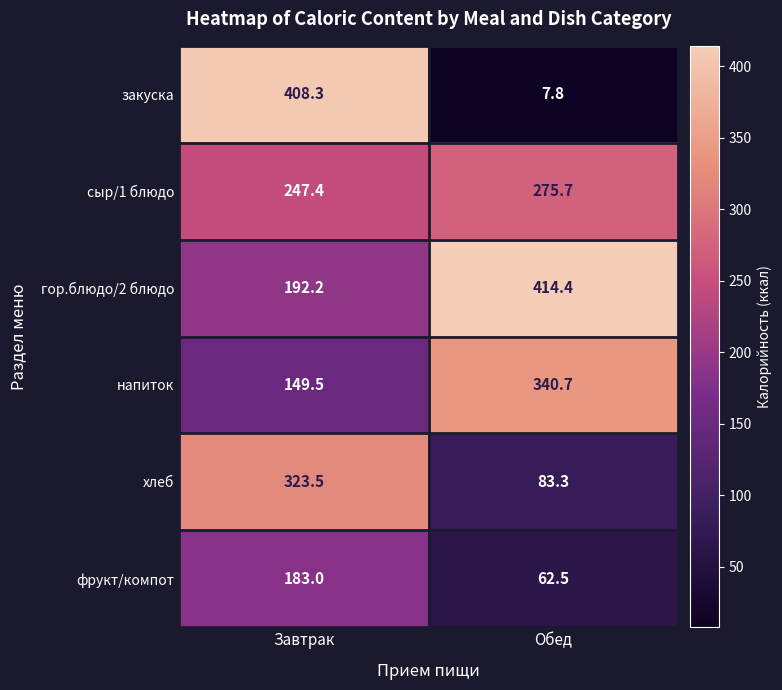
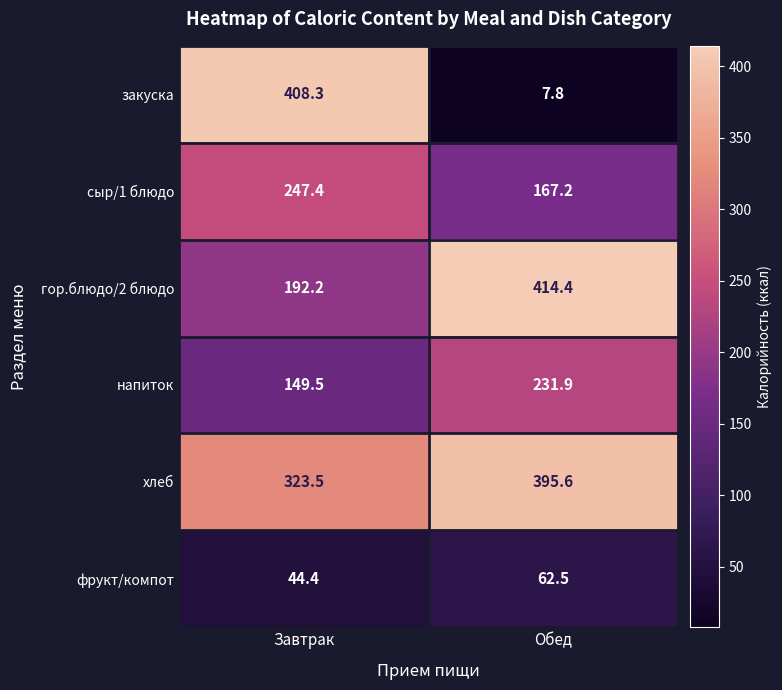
  {
    "закуска": {
      "Завтрак": 408.3,
      "Обед": 7.8
    },
    "сыр/1 блюдо": {
      "Завтрак": 247.4,
-     "Обед": 275.7
+     "Обед": 167.2
    },
    "гор.блюдо/2 блюдо": {
      "Завтрак": 192.2,
      "Обед": 414.4
    },
    "напиток": {
      "Завтрак": 149.5,
-     "Обед": 340.7
+     "Обед": 231.9
    },
    "хлеб": {
      "Завтрак": 323.5,
-     "Обед": 83.3
+     "Обед": 395.6
    },
    "фрукт/компот": {
-     "Завтрак": 183.0,
+     "Завтрак": 44.4,
      "Обед": 62.5
    }
  }
